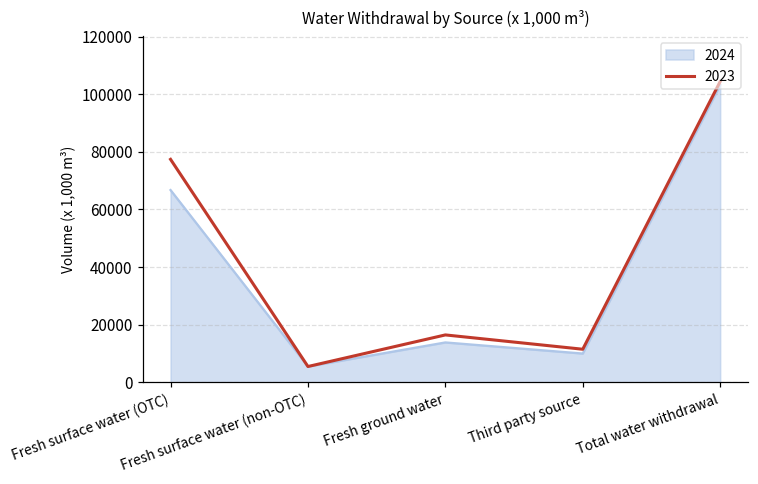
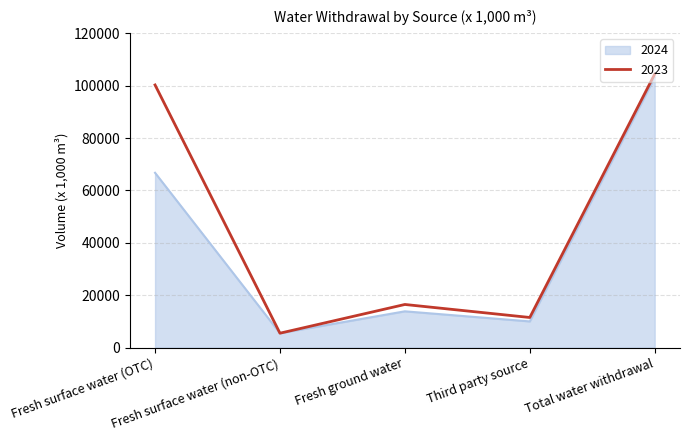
  {
    "2024": {
      "Fresh surface water (OTC)": 67000,
      "Fresh ground water": 14000,
      "Third party source": 10000
    },
    "2023": {
-     "Fresh surface water (OTC)": 77000,
+     "Fresh surface water (OTC)": 100000,
      "Fresh ground water": 16000,
      "Third party source": 12000
    }
  }
